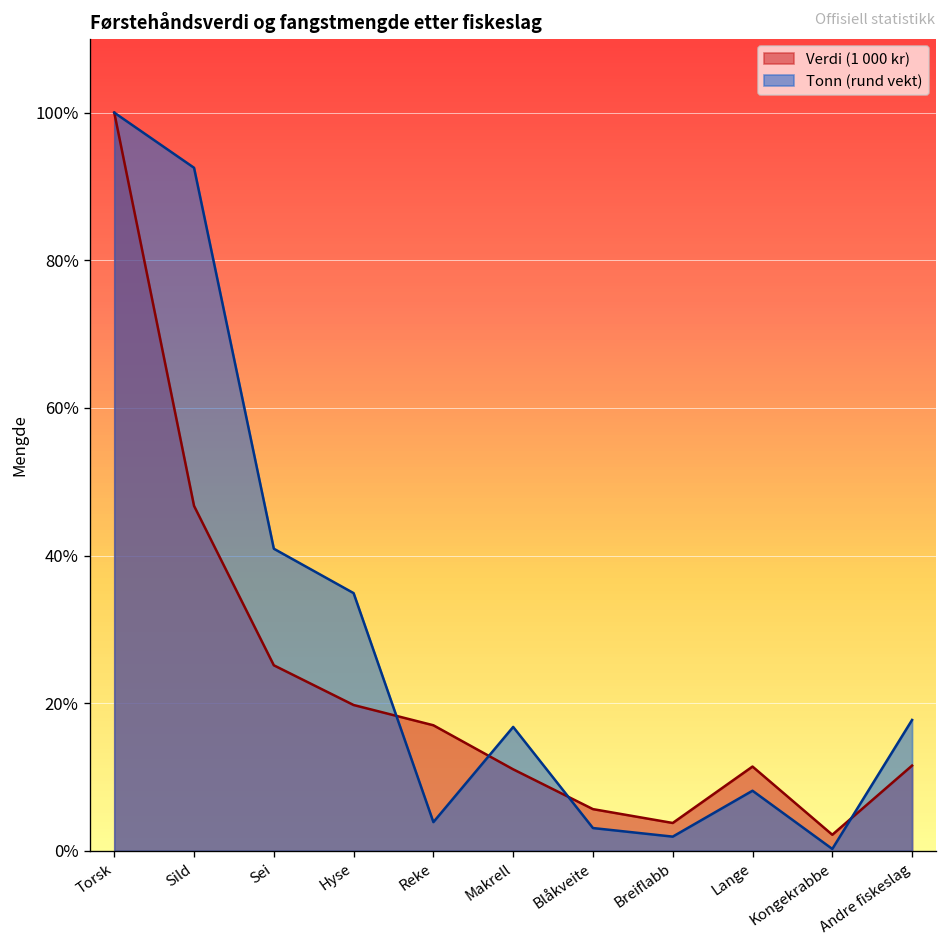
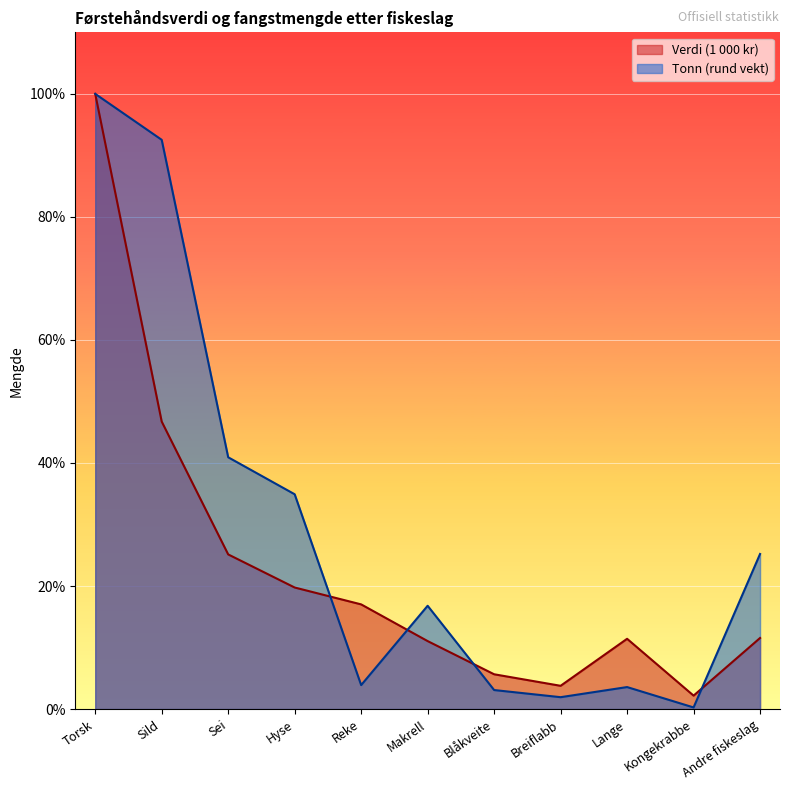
  {
    "Verdi (1 000 kr)": {
      "Sild": "47%",
      "Sei": "25%",
      "Hyse": "20%",
      "Reke": "17%",
      "Makrell": "11%",
      "Blåkveite": "6%",
      "Breiflabb": "4%",
      "Lange": "11%",
      "Kongekrabbe": "2%",
      "Andre fiskeslag": "12%"
    },
    "Tonn (rund vekt)": {
      "Sild": "93%",
      "Sei": "41%",
      "Hyse": "35%",
      "Reke": "4%",
      "Makrell": "17%",
      "Blåkveite": "3%",
      "Breiflabb": "2%",
-     "Lange": "8%",
+     "Lange": "4%",
      "Kongekrabbe": "0%",
-     "Andre fiskeslag": "18%"
+     "Andre fiskeslag": "25%"
    }
  }
